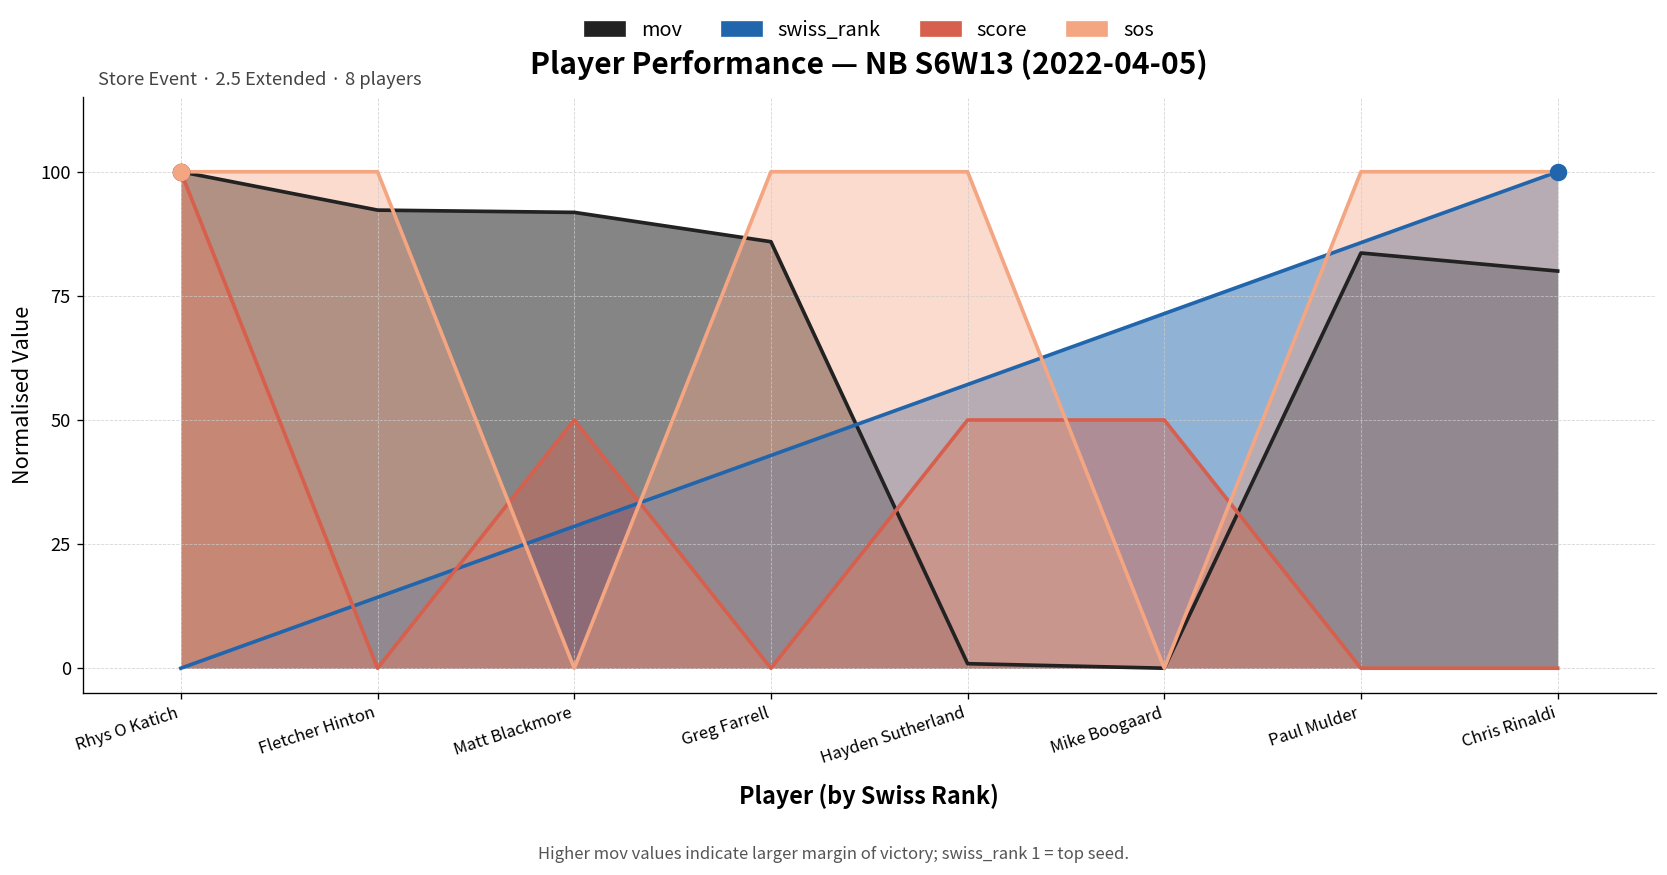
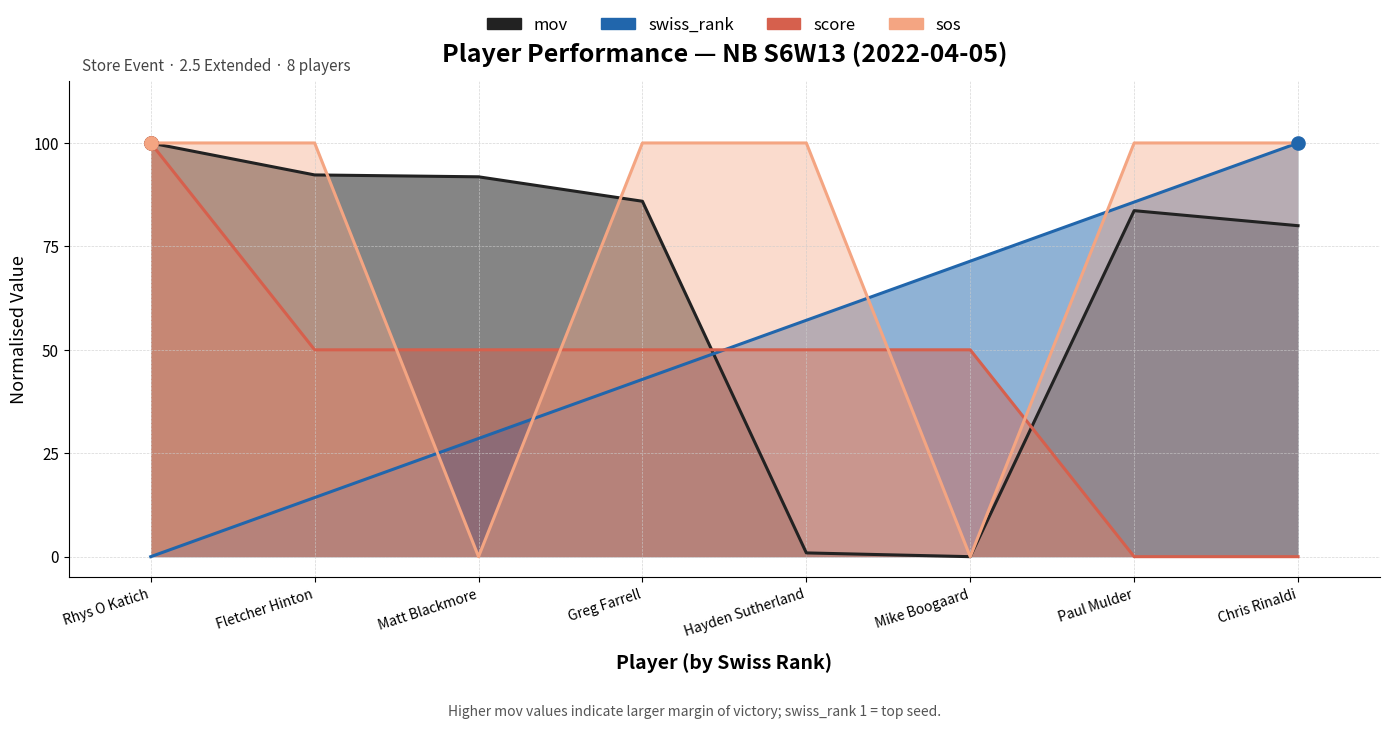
  {
    "score": {
-     "Fletcher Hinton": 0,
+     "Fletcher Hinton": 50,
      "Matt Blackmore": 50,
-     "Greg Farrell": 0,
+     "Greg Farrell": 50,
      "Hayden Sutherland": 50,
      "Mike Boogaard": 50,
      "Paul Mulder": 0,
      "Chris Rinaldi": 0
    },
    "sos": {
      "Fletcher Hinton": 100,
      "Matt Blackmore": 0,
      "Greg Farrell": 100,
      "Hayden Sutherland": 100,
      "Paul Mulder": 100
    }
  }
